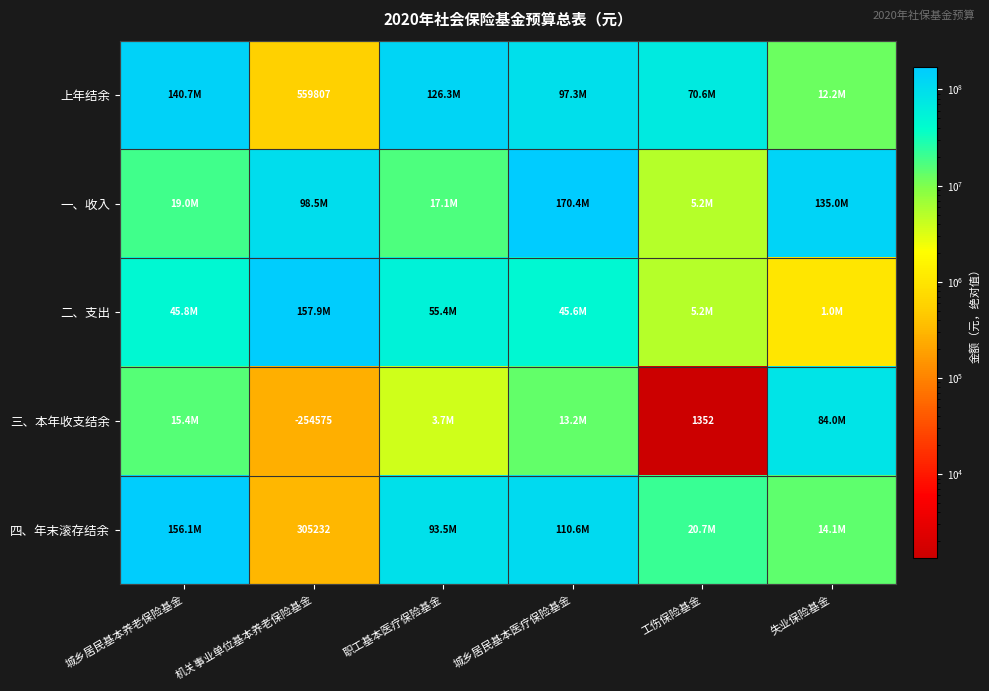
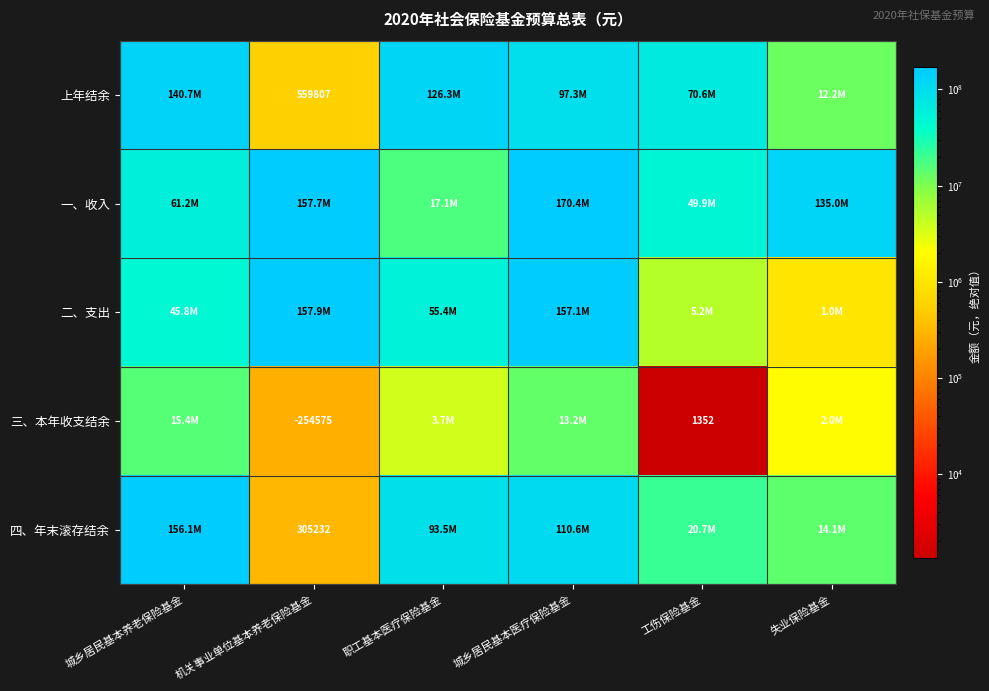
  {
    "上年结余": {
      "城乡居民基本养老保险基金": "140.7M",
      "机关事业单位基本养老保险基金": "559807",
      "职工基本医疗保险基金": "126.3M",
      "城乡居民基本医疗保险基金": "97.3M",
      "工伤保险基金": "70.6M",
      "失业保险基金": "12.2M"
    },
    "一、收入": {
-     "城乡居民基本养老保险基金": "19.0M",
-     "机关事业单位基本养老保险基金": "98.5M",
+     "城乡居民基本养老保险基金": "61.2M",
+     "机关事业单位基本养老保险基金": "157.7M",
      "职工基本医疗保险基金": "17.1M",
      "城乡居民基本医疗保险基金": "170.4M",
-     "工伤保险基金": "5.2M",
+     "工伤保险基金": "49.9M",
      "失业保险基金": "135.0M"
    },
    "二、支出": {
      "城乡居民基本养老保险基金": "45.8M",
      "机关事业单位基本养老保险基金": "157.9M",
      "职工基本医疗保险基金": "55.4M",
-     "城乡居民基本医疗保险基金": "45.6M",
+     "城乡居民基本医疗保险基金": "157.1M",
      "工伤保险基金": "5.2M",
      "失业保险基金": "1.0M"
    },
    "三、本年收支结余": {
      "城乡居民基本养老保险基金": "15.4M",
      "机关事业单位基本养老保险基金": "-254575",
      "职工基本医疗保险基金": "3.7M",
      "城乡居民基本医疗保险基金": "13.2M",
      "工伤保险基金": "1352",
-     "失业保险基金": "84.0M"
+     "失业保险基金": "2.0M"
    },
    "四、年末滚存结余": {
      "城乡居民基本养老保险基金": "156.1M",
      "机关事业单位基本养老保险基金": "305232",
      "职工基本医疗保险基金": "93.5M",
      "城乡居民基本医疗保险基金": "110.6M",
      "工伤保险基金": "20.7M",
      "失业保险基金": "14.1M"
    }
  }
